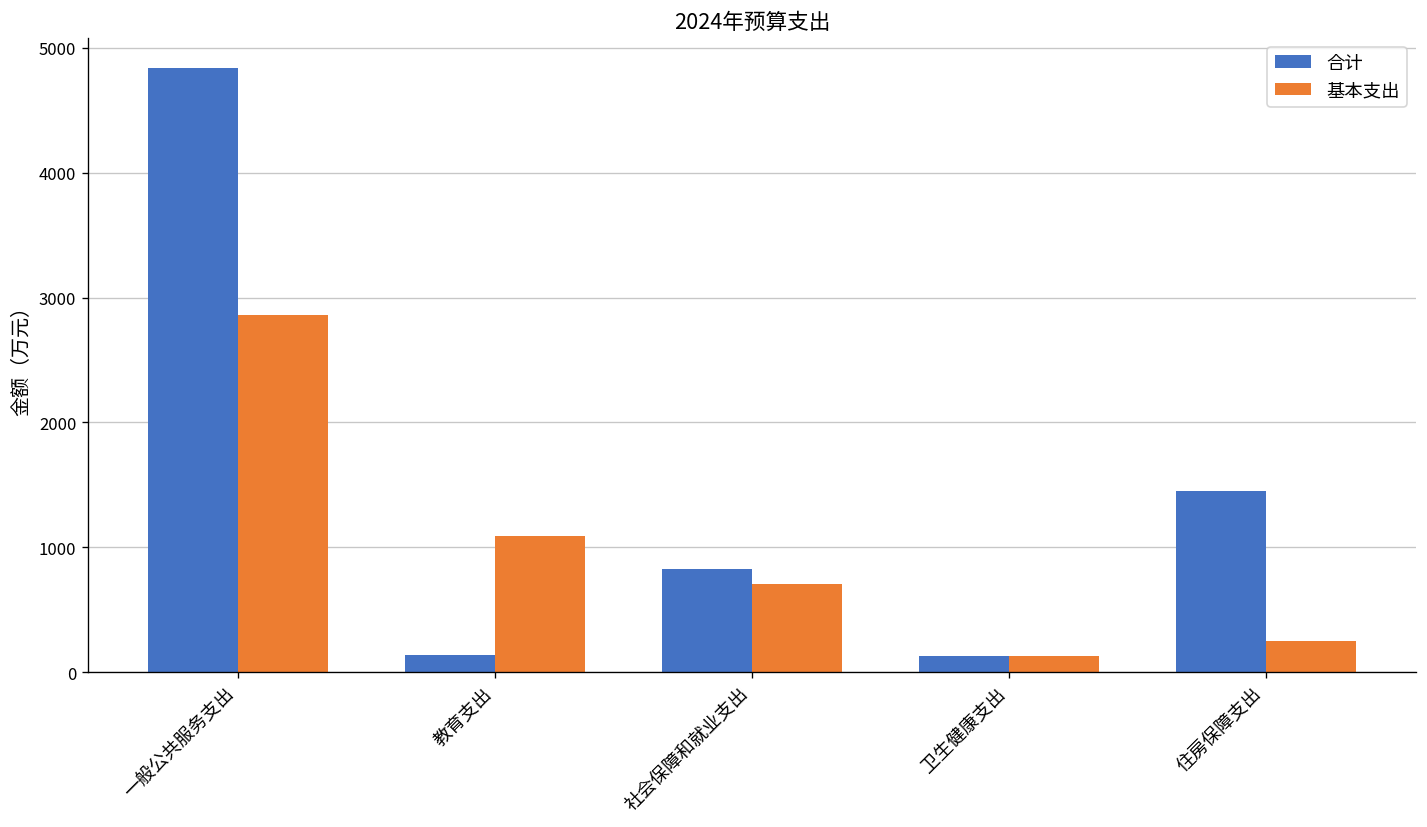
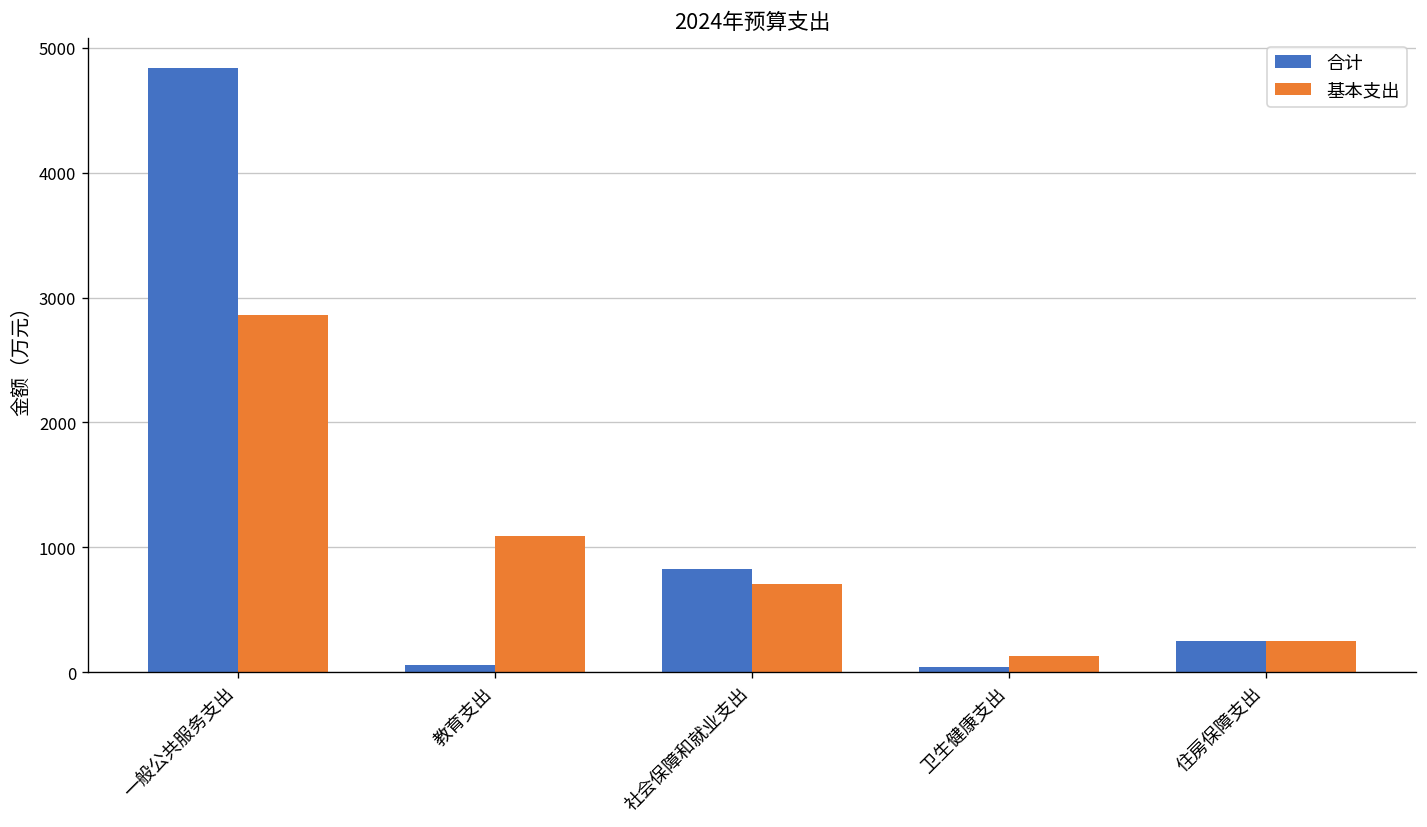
  {
    "合计": {
      "一般公共服务支出": 4840,
-     "教育支出": 140,
+     "教育支出": 60,
      "社会保障和就业支出": 830,
-     "卫生健康支出": 130,
-     "住房保障支出": 1450
+     "卫生健康支出": 50,
+     "住房保障支出": 250
    },
    "基本支出": {
      "一般公共服务支出": 2860,
      "教育支出": 1090,
      "社会保障和就业支出": 710,
      "卫生健康支出": 130,
      "住房保障支出": 250
    }
  }
